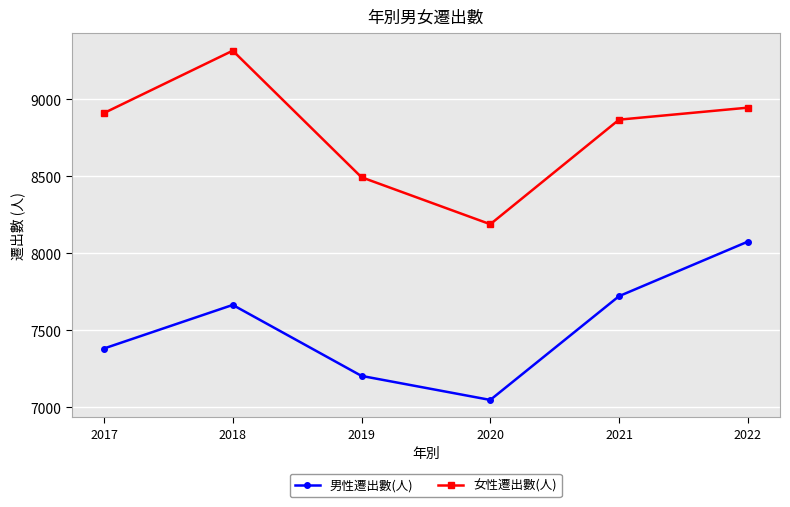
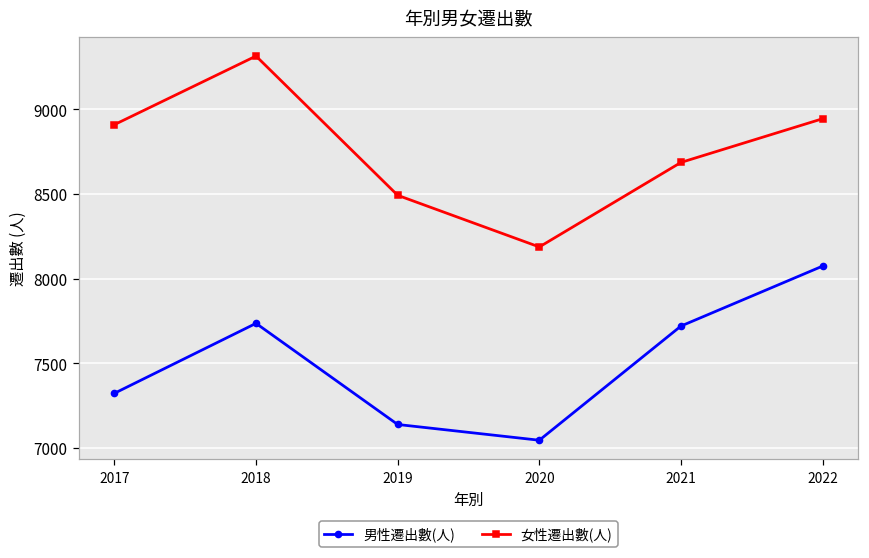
  {
    "男性遷出數(人)": {
-     "2017": 7380,
-     "2018": 7660,
-     "2019": 7200,
+     "2017": 7320,
+     "2018": 7740,
+     "2019": 7140,
      "2020": 7050,
      "2021": 7720,
      "2022": 8080
    },
    "女性遷出數(人)": {
      "2017": 8910,
      "2018": 9320,
      "2019": 8490,
      "2020": 8190,
-     "2021": 8870,
+     "2021": 8690,
      "2022": 8950
    }
  }
